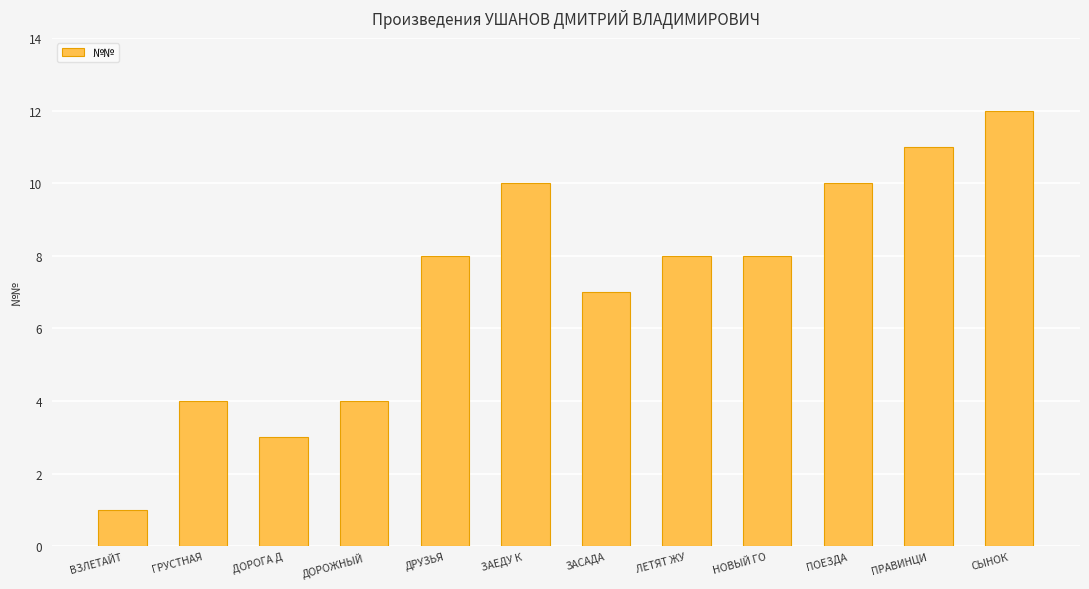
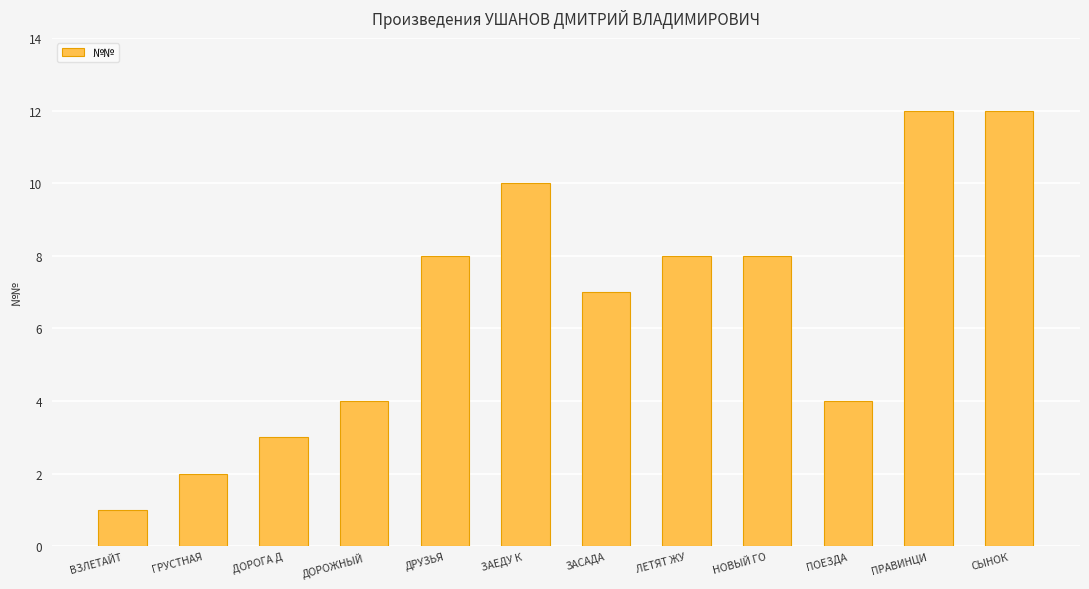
  {
    "ВЗЛЕТАЙТ": 1,
-   "ГРУСТНАЯ": 4,
+   "ГРУСТНАЯ": 2,
    "ДОРОГА Д": 3,
    "ДОРОЖНЫЙ": 4,
    "ДРУЗЬЯ": 8,
    "ЗАЕДУ К": 10,
    "ЗАСАДА": 7,
    "ЛЕТЯТ ЖУ": 8,
    "НОВЫЙ ГО": 8,
-   "ПОЕЗДА": 10,
-   "ПРАВИНЦИ": 11,
+   "ПОЕЗДА": 4,
+   "ПРАВИНЦИ": 12,
    "СЫНОК": 12
  }
